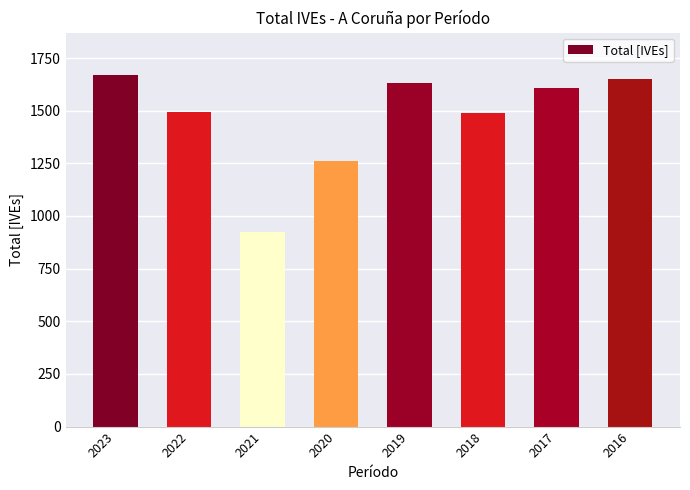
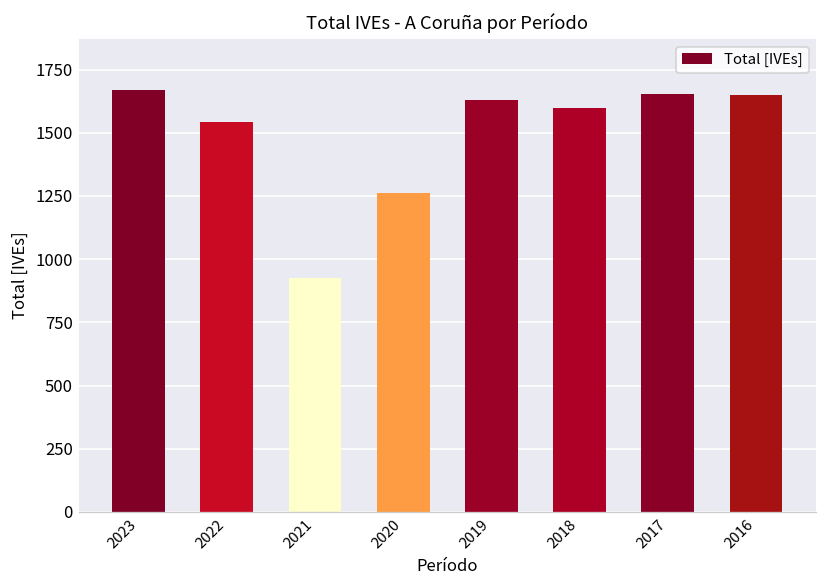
  {
    "2023": 1670,
-   "2022": 1490,
+   "2022": 1540,
    "2021": 920,
    "2020": 1260,
    "2019": 1630,
-   "2018": 1490,
-   "2017": 1610,
+   "2018": 1600,
+   "2017": 1650,
    "2016": 1650
  }
